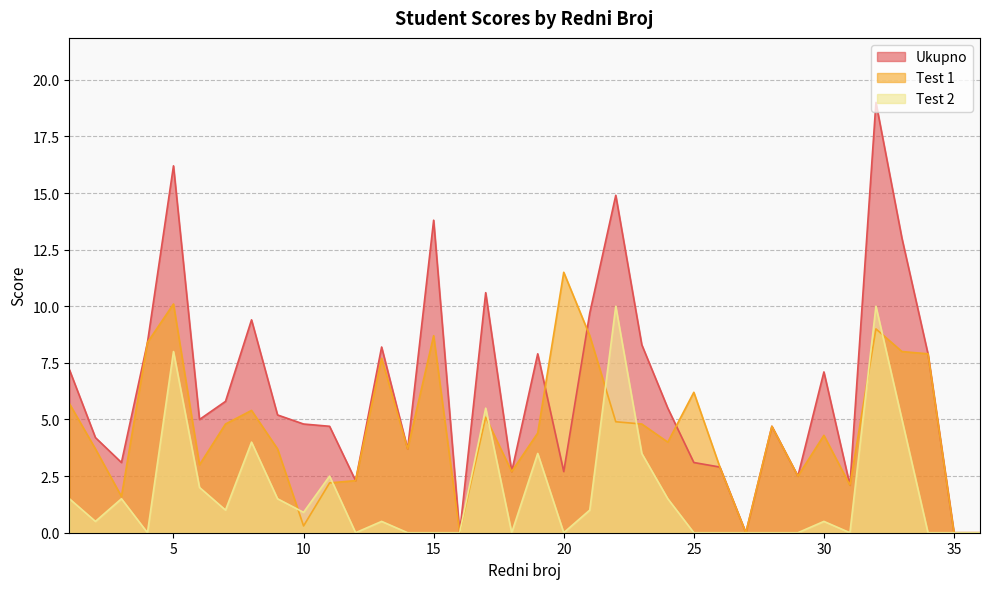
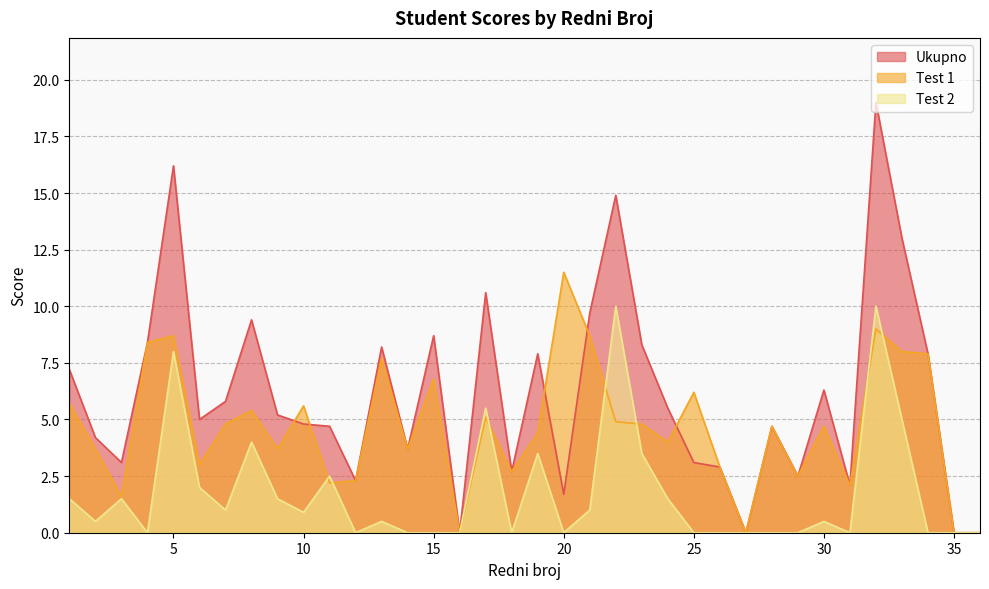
  {
    "Ukupno": {
      "5": 16.2,
      "10": 4.8,
-     "15": 13.8,
-     "20": 2.7,
+     "15": 8.7,
+     "20": 1.7,
      "25": 3.1,
-     "30": 7.1
+     "30": 6.3
    },
    "Test 1": {
-     "5": 10.1,
-     "10": 0.3,
-     "15": 8.7,
+     "5": 8.7,
+     "10": 5.6,
+     "15": 6.8,
      "20": 11.5,
      "25": 6.2,
-     "30": 4.3
+     "30": 4.7
    },
    "Test 2": {
      "5": 8.0,
      "10": 0.9,
      "15": 0.0,
      "20": 0.0,
      "25": 0.0,
      "30": 0.5
    }
  }
